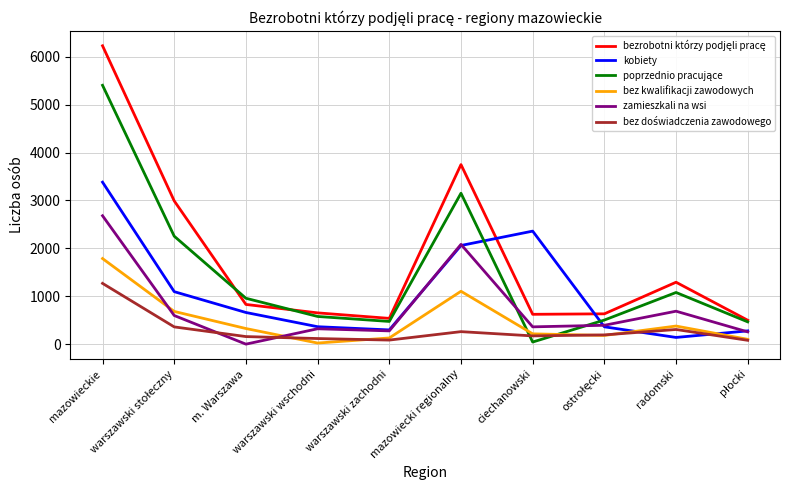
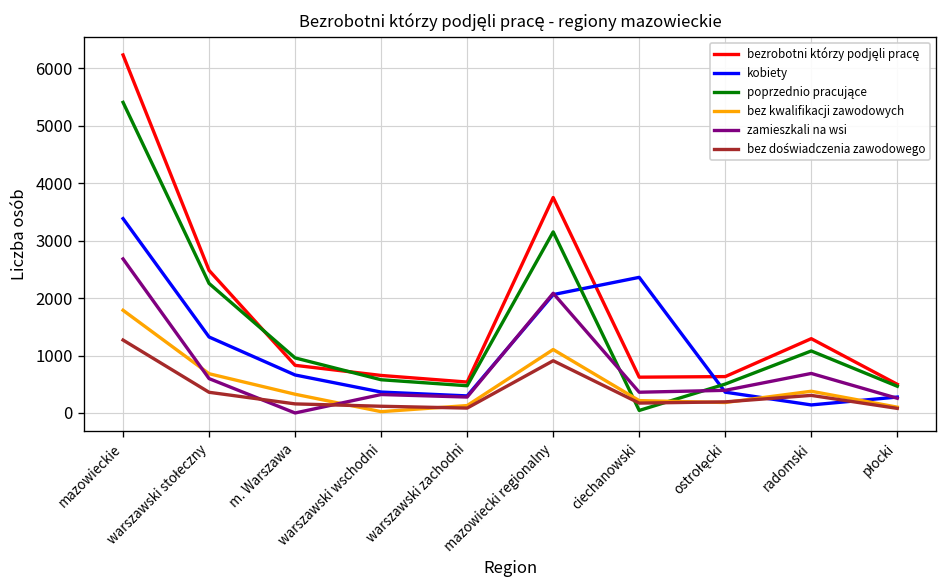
  {
    "bezrobotni którzy podjęli pracę": {
      "mazowieckie": 6200,
-     "warszawski stołeczny": 3000,
+     "warszawski stołeczny": 2500,
      "m. Warszawa": 800,
      "warszawski wschodni": 700,
      "warszawski zachodni": 500,
      "mazowiecki regionalny": 3700,
      "ciechanowski": 600,
      "ostrołęcki": 600,
      "radomski": 1300
    },
    "kobiety": {
      "mazowieckie": 3400,
-     "warszawski stołeczny": 1100,
+     "warszawski stołeczny": 1300,
      "m. Warszawa": 700,
      "ciechanowski": 2400,
      "radomski": 100
    },
    "poprzednio pracujące": {
      "mazowieckie": 5400,
      "warszawski stołeczny": 2300,
      "m. Warszawa": 1000,
      "warszawski wschodni": 600,
      "warszawski zachodni": 500,
      "mazowiecki regionalny": 3200,
      "ciechanowski": 0,
      "ostrołęcki": 500,
      "radomski": 1100
    },
    "bez kwalifikacji zawodowych": {
      "mazowieckie": 1800,
      "warszawski stołeczny": 700,
      "m. Warszawa": 300,
      "warszawski wschodni": 0,
      "mazowiecki regionalny": 1100,
      "radomski": 400
    },
    "zamieszkali na wsi": {
      "mazowieckie": 2700,
      "warszawski stołeczny": 600,
      "m. Warszawa": 0,
      "ciechanowski": 400,
      "radomski": 700
    },
    "bez doświadczenia zawodowego": {
      "mazowieckie": 1300,
      "warszawski stołeczny": 400,
      "m. Warszawa": 200,
      "warszawski wschodni": 100,
-     "mazowiecki regionalny": 300,
+     "mazowiecki regionalny": 900,
      "radomski": 300
    }
  }
